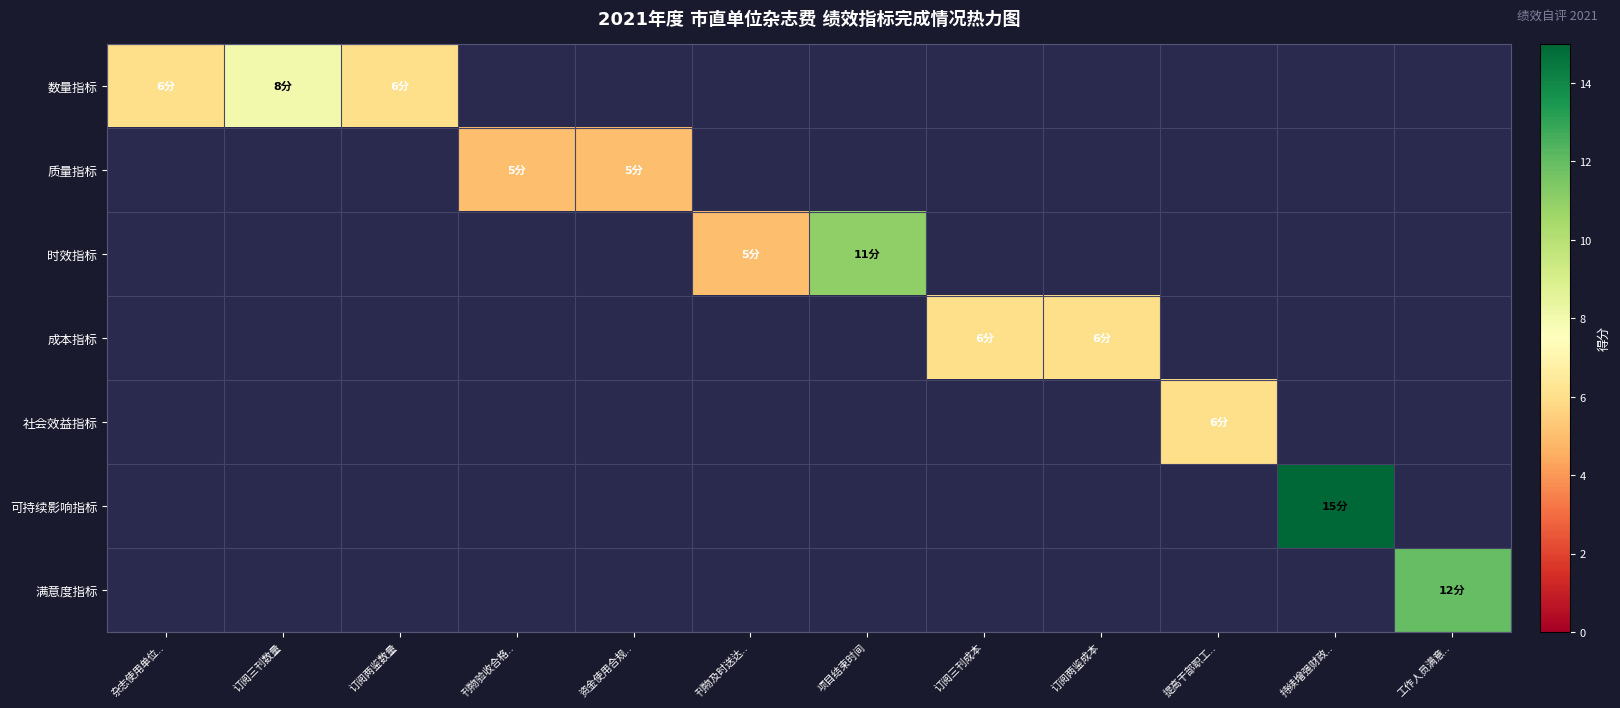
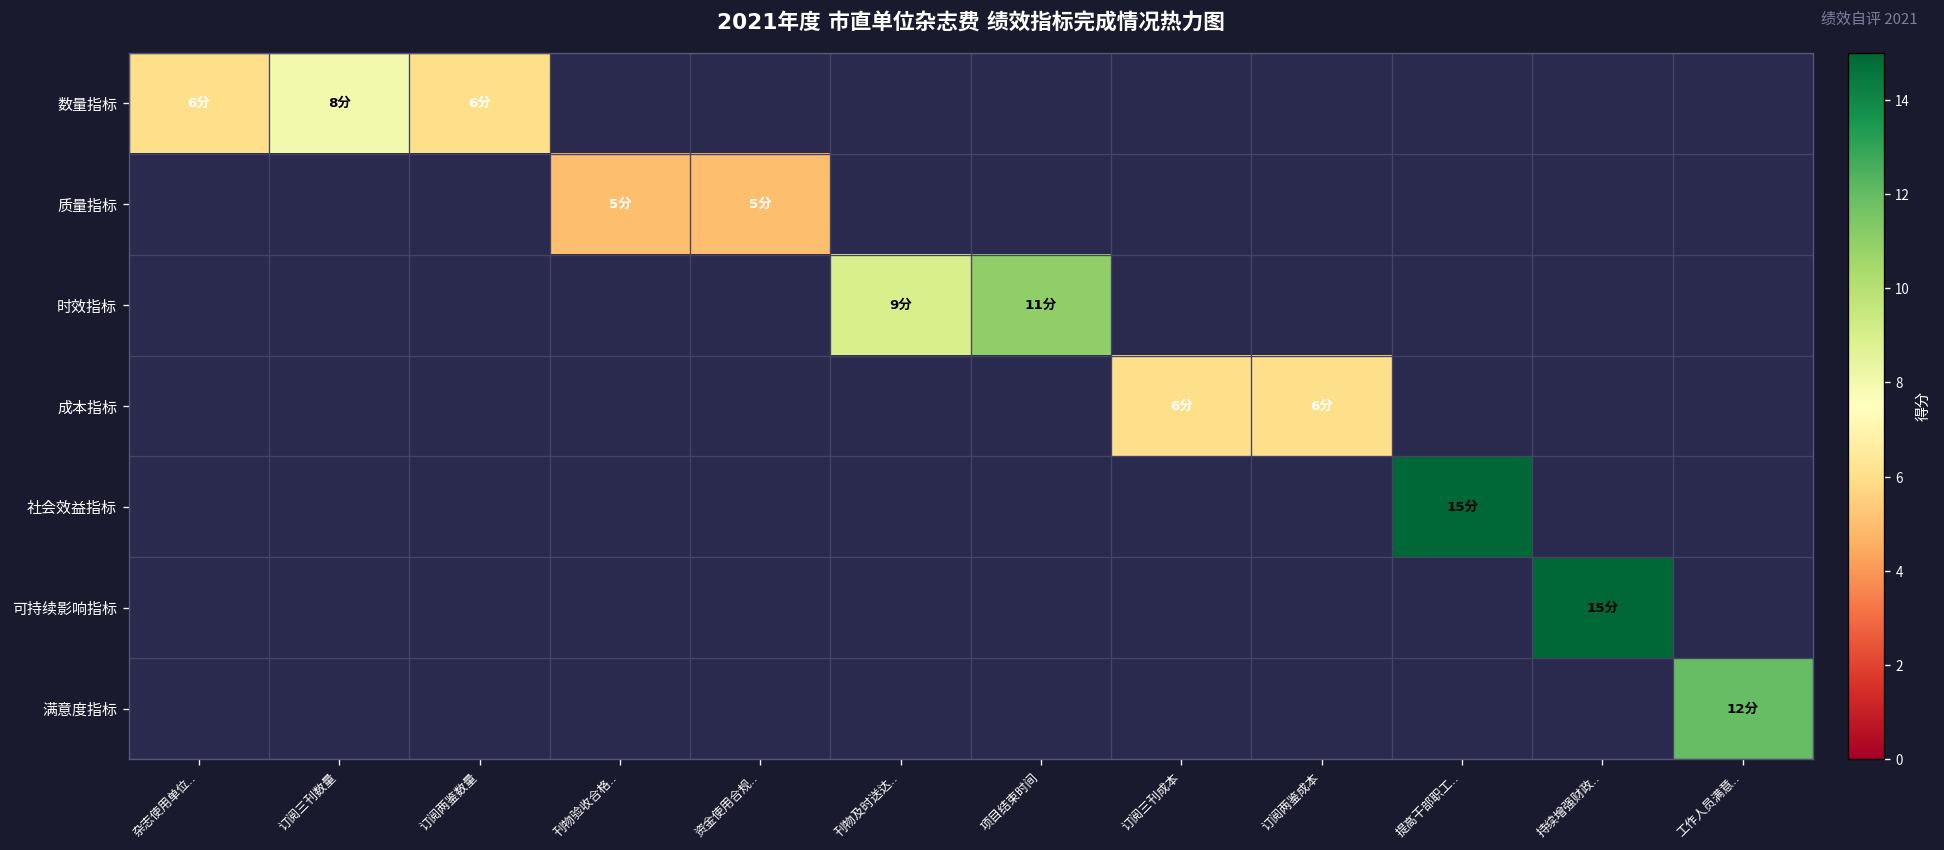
  {
    "数量指标": {
      "杂志使用单位..": "6分",
      "订阅三刊数量": "8分",
      "订阅两鉴数量": "6分"
    },
    "质量指标": {
      "刊物验收合格..": "5分",
      "资金使用合规..": "5分"
    },
    "时效指标": {
-     "刊物及时送达..": "5分",
+     "刊物及时送达..": "9分",
      "项目结束时间": "11分"
    },
    "成本指标": {
      "订阅三刊成本": "6分",
      "订阅两鉴成本": "6分"
    },
    "社会效益指标": {
-     "提高干部职工..": "6分"
+     "提高干部职工..": "15分"
    },
    "可持续影响指标": {
      "持续增强财政..": "15分"
    },
    "满意度指标": {
      "工作人员满意..": "12分"
    }
  }
